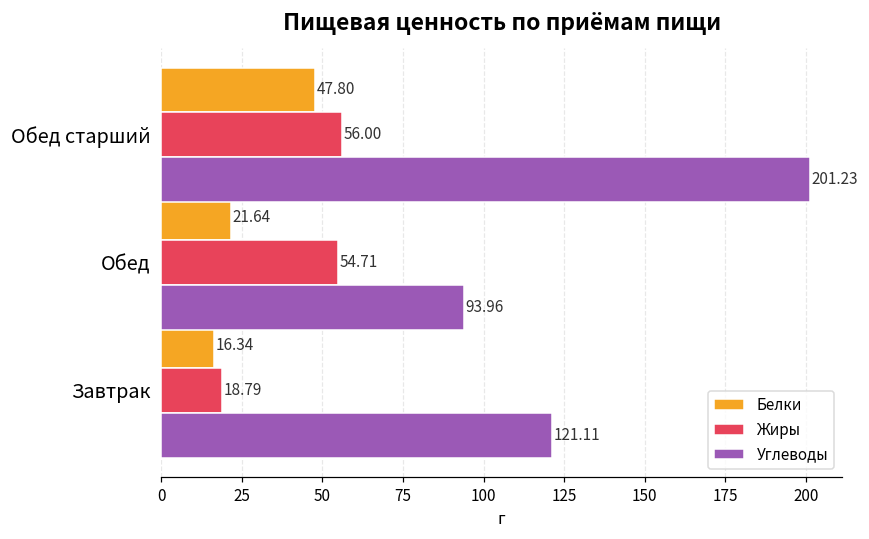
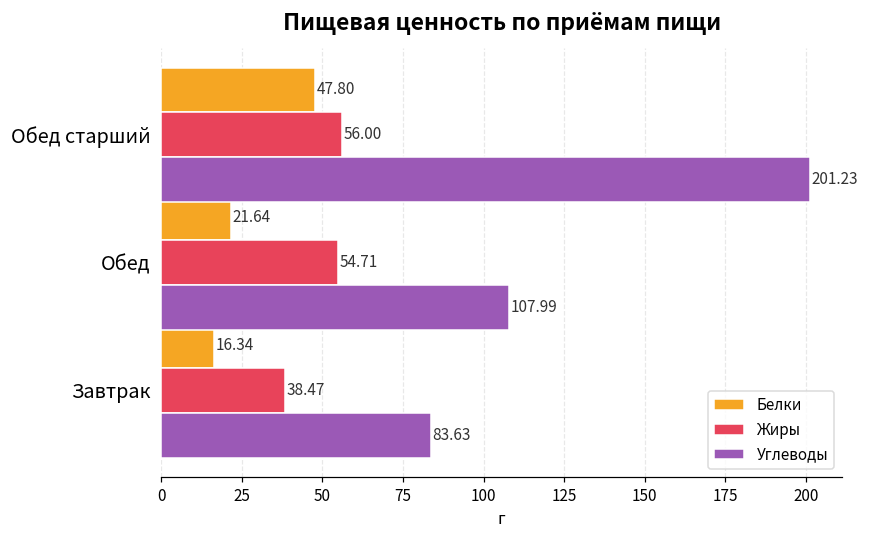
  {
    "Белки": {
      "Обед старший": 47.80,
      "Обед": 21.64,
      "Завтрак": 16.34
    },
    "Жиры": {
      "Обед старший": 56.00,
      "Обед": 54.71,
-     "Завтрак": 18.79
+     "Завтрак": 38.47
    },
    "Углеводы": {
      "Обед старший": 201.23,
-     "Обед": 93.96,
-     "Завтрак": 121.11
+     "Обед": 107.99,
+     "Завтрак": 83.63
    }
  }
